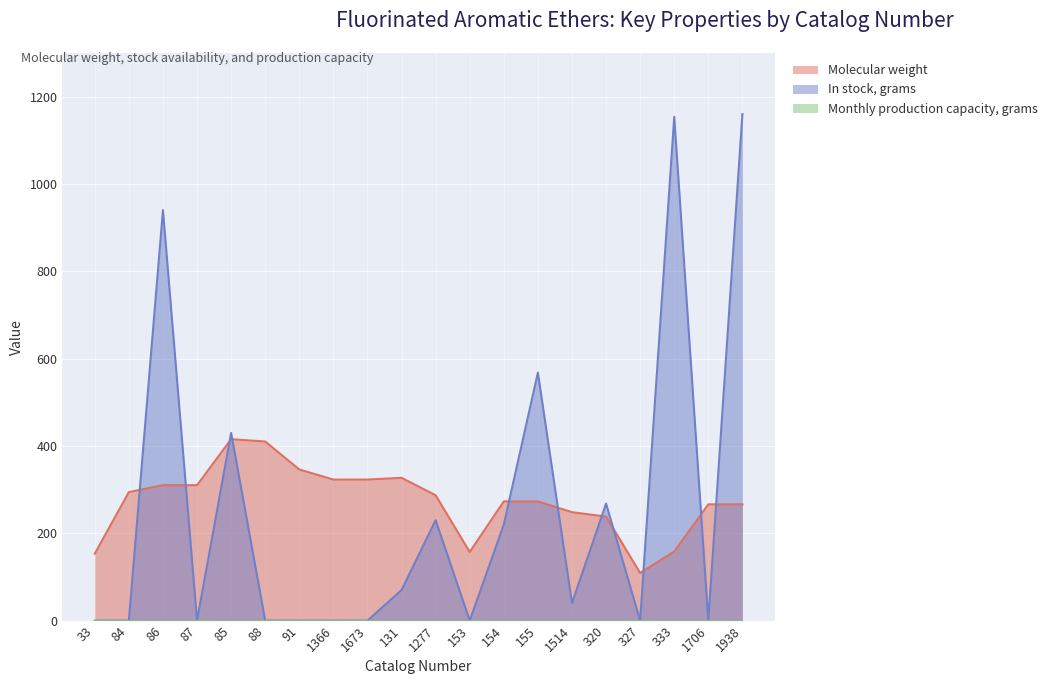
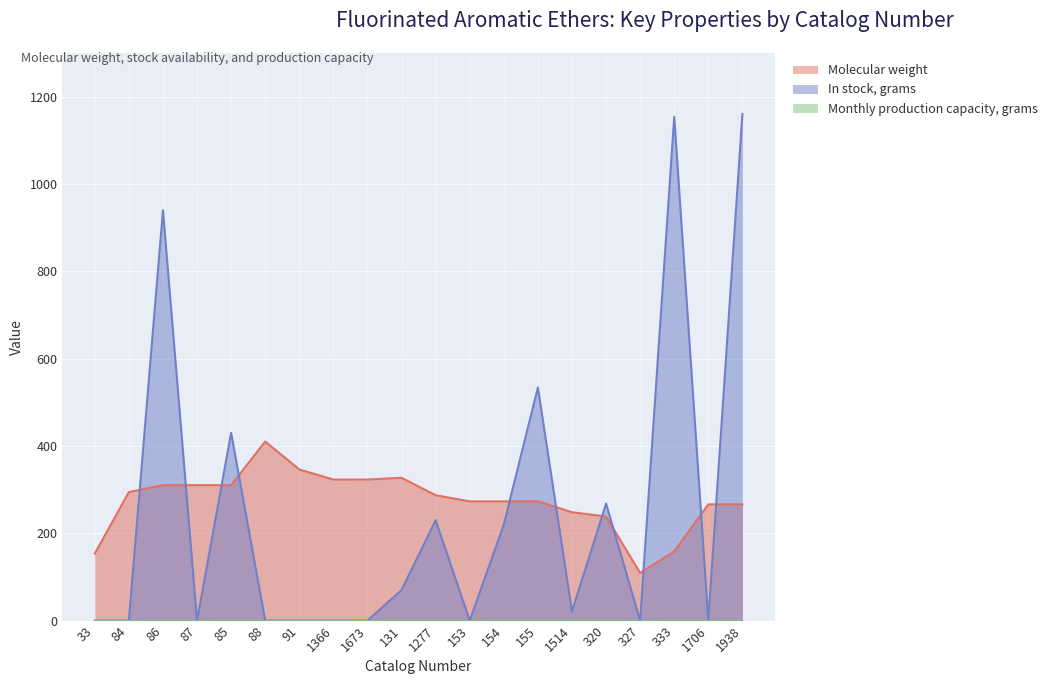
  {
    "Molecular weight": {
      "33": 150,
      "84": 290,
      "86": 310,
      "87": 310,
-     "85": 420,
+     "85": 310,
      "88": 410,
      "91": 350,
      "1366": 320,
      "1673": 320,
      "131": 330,
      "1277": 290,
-     "153": 160,
+     "153": 270,
      "154": 270,
      "155": 270,
      "1514": 250,
      "320": 240,
      "327": 110,
      "333": 160,
      "1706": 270,
      "1938": 270
    },
    "In stock, grams": {
      "86": 940,
      "85": 430,
      "131": 70,
      "1277": 230,
      "154": 220,
-     "155": 570,
-     "1514": 40,
+     "155": 530,
+     "1514": 20,
      "320": 270,
      "333": 1150,
      "1938": 1160
    },
    "Monthly production capacity, grams": {
      "86": 0,
      "85": 0,
      "131": 0,
      "1277": 0,
      "154": 0,
      "155": 0,
      "1514": 0,
      "320": 0,
      "333": 0,
      "1938": 0
    }
  }
